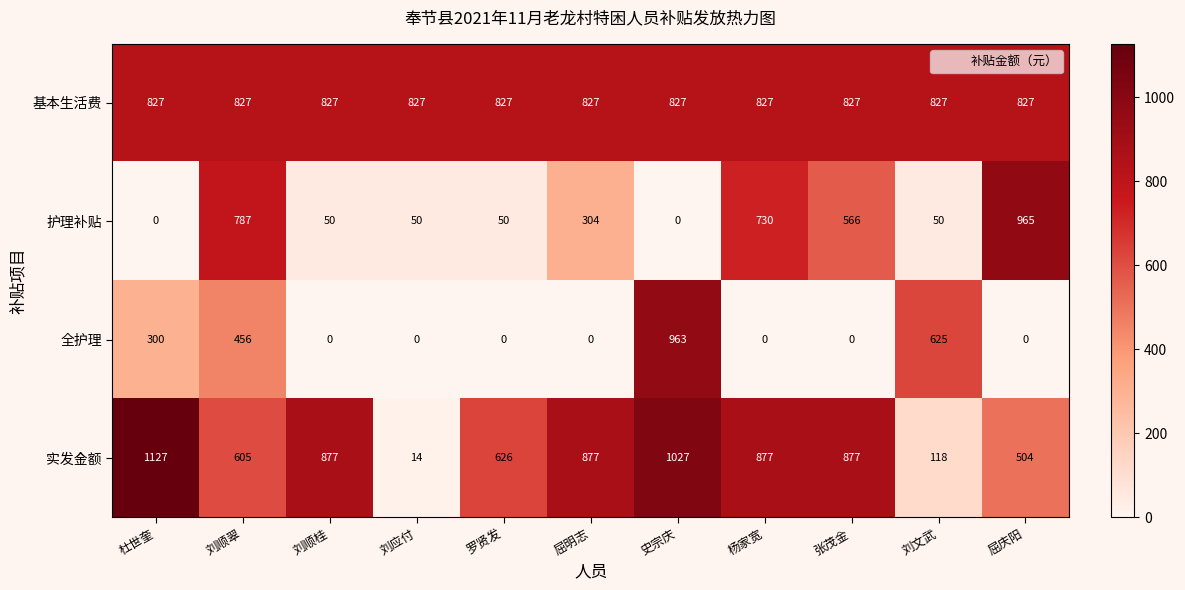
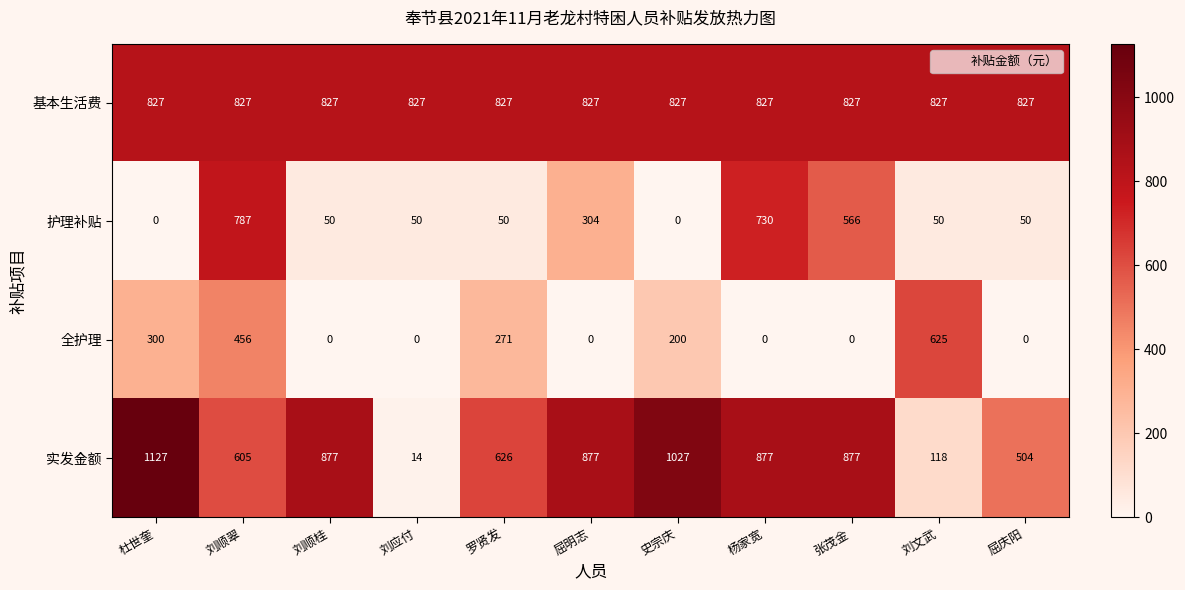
  {
    "基本生活费": {
      "杜世奎": 827,
      "刘顺翠": 827,
      "刘顺桂": 827,
      "刘应付": 827,
      "罗贤发": 827,
      "屈明志": 827,
      "史宗庆": 827,
      "杨家宽": 827,
      "张茂金": 827,
      "刘文武": 827,
      "屈庆阳": 827
    },
    "护理补贴": {
      "杜世奎": 0,
      "刘顺翠": 787,
      "刘顺桂": 50,
      "刘应付": 50,
      "罗贤发": 50,
      "屈明志": 304,
      "史宗庆": 0,
      "杨家宽": 730,
      "张茂金": 566,
      "刘文武": 50,
-     "屈庆阳": 965
+     "屈庆阳": 50
    },
    "全护理": {
      "杜世奎": 300,
      "刘顺翠": 456,
      "刘顺桂": 0,
      "刘应付": 0,
-     "罗贤发": 0,
+     "罗贤发": 271,
      "屈明志": 0,
-     "史宗庆": 963,
+     "史宗庆": 200,
      "杨家宽": 0,
      "张茂金": 0,
      "刘文武": 625,
      "屈庆阳": 0
    },
    "实发金额": {
      "杜世奎": 1127,
      "刘顺翠": 605,
      "刘顺桂": 877,
      "刘应付": 14,
      "罗贤发": 626,
      "屈明志": 877,
      "史宗庆": 1027,
      "杨家宽": 877,
      "张茂金": 877,
      "刘文武": 118,
      "屈庆阳": 504
    }
  }
